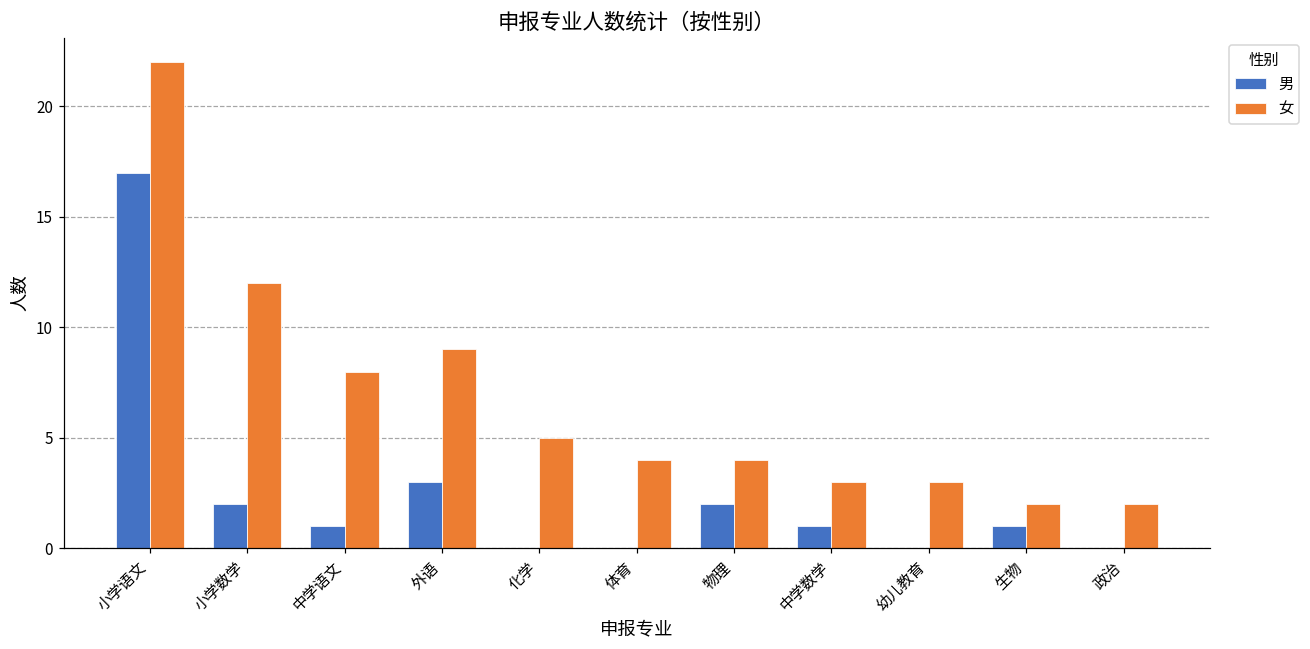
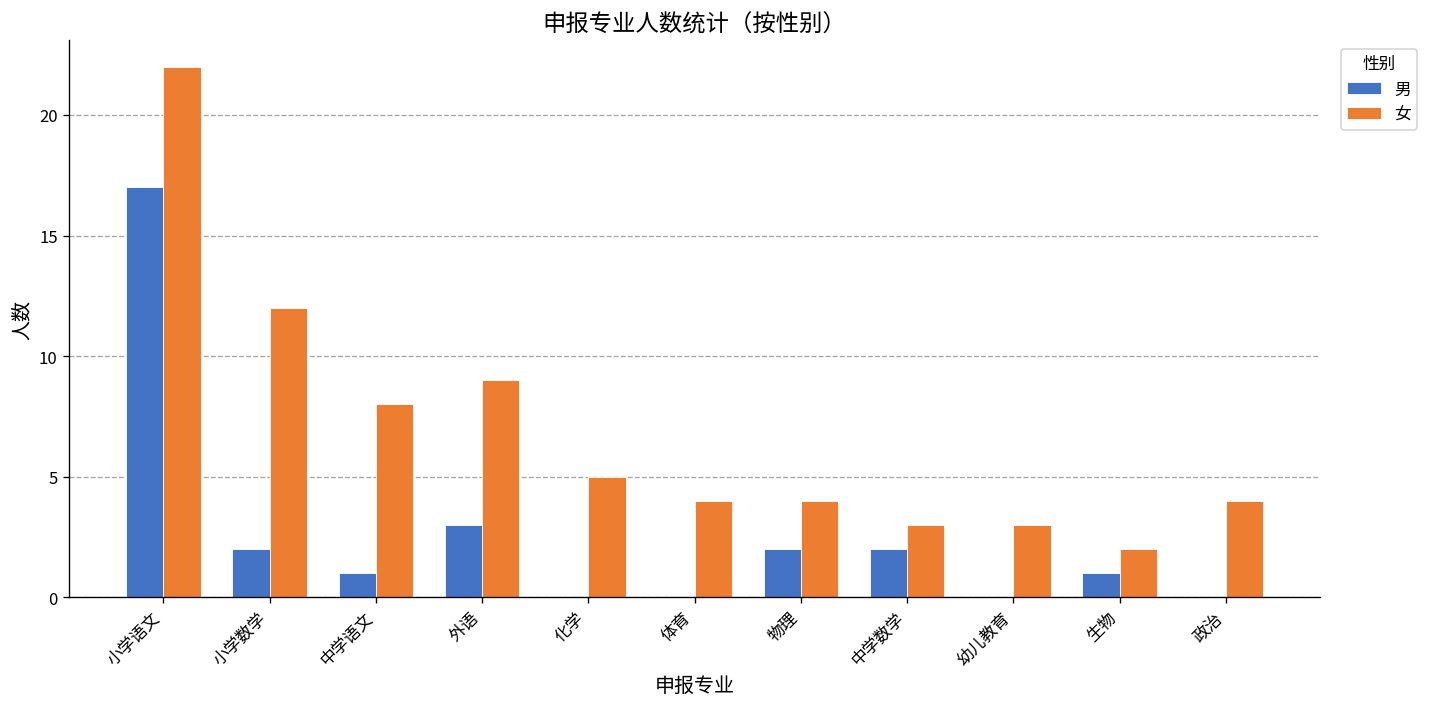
  {
    "男": {
      "小学语文": 17,
      "小学数学": 2,
      "中学语文": 1,
      "外语": 3,
      "化学": 0,
      "体育": 0,
      "物理": 2,
-     "中学数学": 1,
+     "中学数学": 2,
      "幼儿教育": 0,
      "生物": 1,
      "政治": 0
    },
    "女": {
      "小学语文": 22,
      "小学数学": 12,
      "中学语文": 8,
      "外语": 9,
      "化学": 5,
      "体育": 4,
      "物理": 4,
      "中学数学": 3,
      "幼儿教育": 3,
      "生物": 2,
-     "政治": 2
+     "政治": 4
    }
  }
